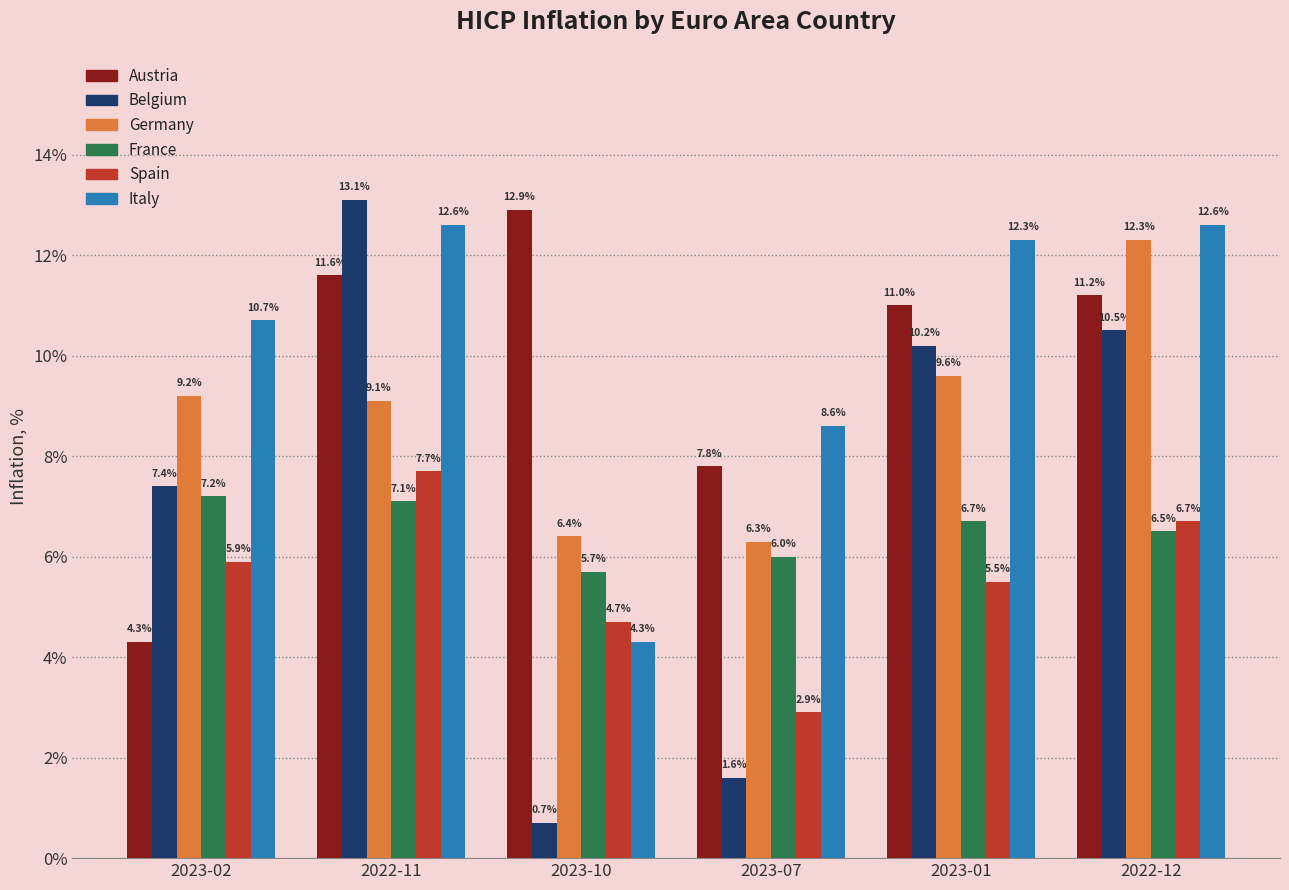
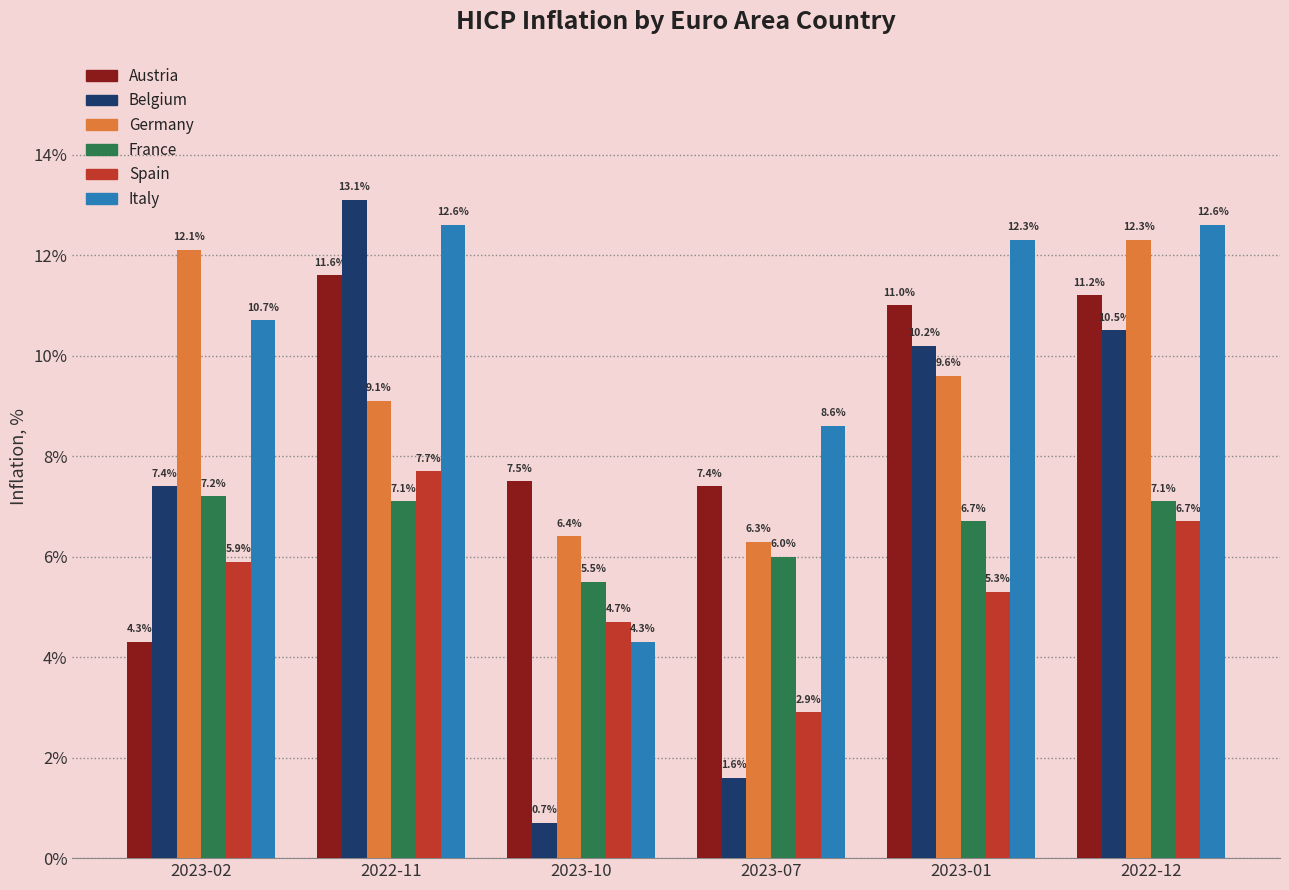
  {
    "Austria": {
      "2023-02": "4.3%",
      "2022-11": "11.6%",
-     "2023-10": "12.9%",
-     "2023-07": "7.8%",
+     "2023-10": "7.5%",
+     "2023-07": "7.4%",
      "2023-01": "11.0%",
      "2022-12": "11.2%"
    },
    "Belgium": {
      "2023-02": "7.4%",
      "2022-11": "13.1%",
      "2023-10": "0.7%",
      "2023-07": "1.6%",
      "2023-01": "10.2%",
      "2022-12": "10.5%"
    },
    "Germany": {
-     "2023-02": "9.2%",
+     "2023-02": "12.1%",
      "2022-11": "9.1%",
      "2023-10": "6.4%",
      "2023-07": "6.3%",
      "2023-01": "9.6%",
      "2022-12": "12.3%"
    },
    "France": {
      "2023-02": "7.2%",
      "2022-11": "7.1%",
-     "2023-10": "5.7%",
+     "2023-10": "5.5%",
      "2023-07": "6.0%",
      "2023-01": "6.7%",
-     "2022-12": "6.5%"
+     "2022-12": "7.1%"
    },
    "Spain": {
      "2023-02": "5.9%",
      "2022-11": "7.7%",
      "2023-10": "4.7%",
      "2023-07": "2.9%",
-     "2023-01": "5.5%",
+     "2023-01": "5.3%",
      "2022-12": "6.7%"
    },
    "Italy": {
      "2023-02": "10.7%",
      "2022-11": "12.6%",
      "2023-10": "4.3%",
      "2023-07": "8.6%",
      "2023-01": "12.3%",
      "2022-12": "12.6%"
    }
  }
